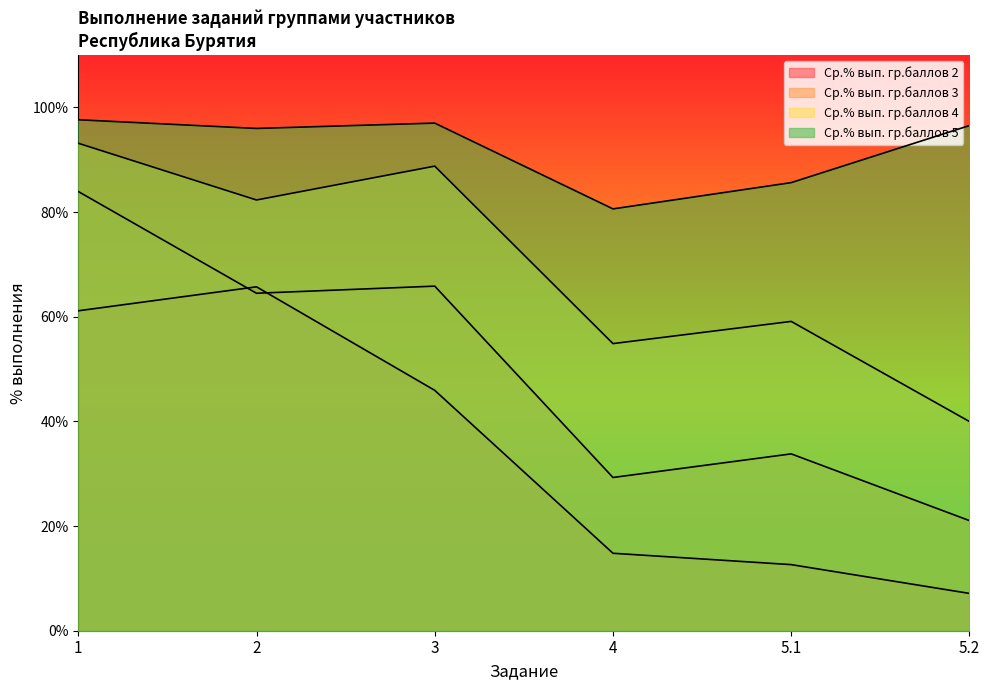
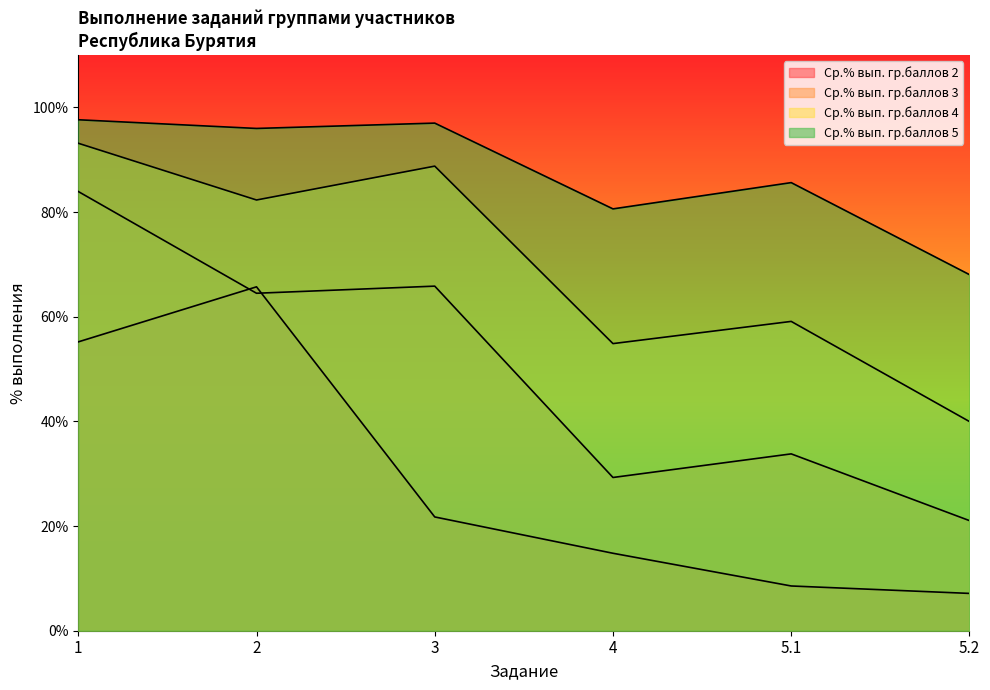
  {
    "Ср.% вып. гр.баллов 2": {
-     "1": "61%",
+     "1": "55%",
      "2": "66%",
-     "3": "46%",
+     "3": "22%",
      "4": "15%",
-     "5.1": "13%",
+     "5.1": "9%",
      "5.2": "7%"
    },
    "Ср.% вып. гр.баллов 5": {
      "1": "98%",
      "2": "96%",
      "3": "97%",
      "4": "81%",
      "5.1": "86%",
-     "5.2": "97%"
+     "5.2": "68%"
    }
  }
